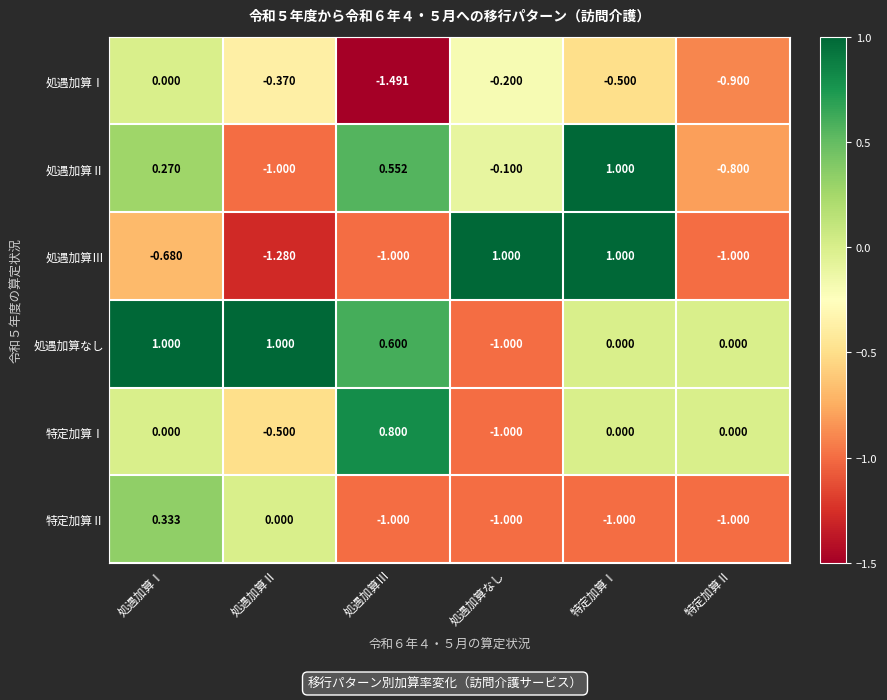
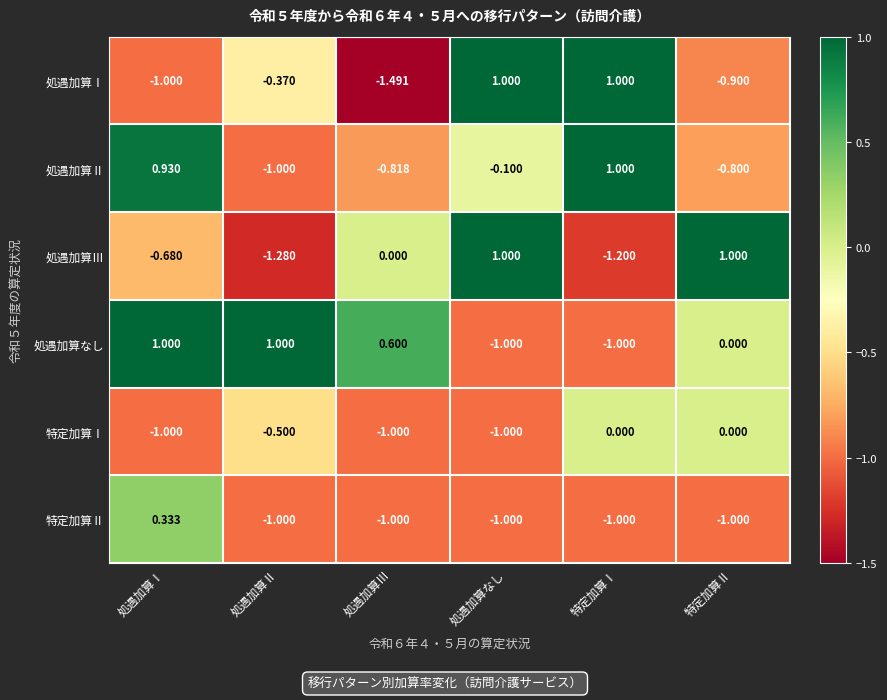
  {
    "処遇加算Ⅰ": {
-     "処遇加算Ⅰ": 0.000,
+     "処遇加算Ⅰ": -1.000,
      "処遇加算Ⅱ": -0.370,
      "処遇加算Ⅲ": -1.491,
-     "処遇加算なし": -0.200,
-     "特定加算Ⅰ": -0.500,
+     "処遇加算なし": 1.000,
+     "特定加算Ⅰ": 1.000,
      "特定加算Ⅱ": -0.900
    },
    "処遇加算Ⅱ": {
-     "処遇加算Ⅰ": 0.270,
+     "処遇加算Ⅰ": 0.930,
      "処遇加算Ⅱ": -1.000,
-     "処遇加算Ⅲ": 0.552,
+     "処遇加算Ⅲ": -0.818,
      "処遇加算なし": -0.100,
      "特定加算Ⅰ": 1.000,
      "特定加算Ⅱ": -0.800
    },
    "処遇加算Ⅲ": {
      "処遇加算Ⅰ": -0.680,
      "処遇加算Ⅱ": -1.280,
-     "処遇加算Ⅲ": -1.000,
+     "処遇加算Ⅲ": 0.000,
      "処遇加算なし": 1.000,
-     "特定加算Ⅰ": 1.000,
-     "特定加算Ⅱ": -1.000
+     "特定加算Ⅰ": -1.200,
+     "特定加算Ⅱ": 1.000
    },
    "処遇加算なし": {
      "処遇加算Ⅰ": 1.000,
      "処遇加算Ⅱ": 1.000,
      "処遇加算Ⅲ": 0.600,
      "処遇加算なし": -1.000,
-     "特定加算Ⅰ": 0.000,
+     "特定加算Ⅰ": -1.000,
      "特定加算Ⅱ": 0.000
    },
    "特定加算Ⅰ": {
-     "処遇加算Ⅰ": 0.000,
+     "処遇加算Ⅰ": -1.000,
      "処遇加算Ⅱ": -0.500,
-     "処遇加算Ⅲ": 0.800,
+     "処遇加算Ⅲ": -1.000,
      "処遇加算なし": -1.000,
      "特定加算Ⅰ": 0.000,
      "特定加算Ⅱ": 0.000
    },
    "特定加算Ⅱ": {
      "処遇加算Ⅰ": 0.333,
-     "処遇加算Ⅱ": 0.000,
+     "処遇加算Ⅱ": -1.000,
      "処遇加算Ⅲ": -1.000,
      "処遇加算なし": -1.000,
      "特定加算Ⅰ": -1.000,
      "特定加算Ⅱ": -1.000
    }
  }
